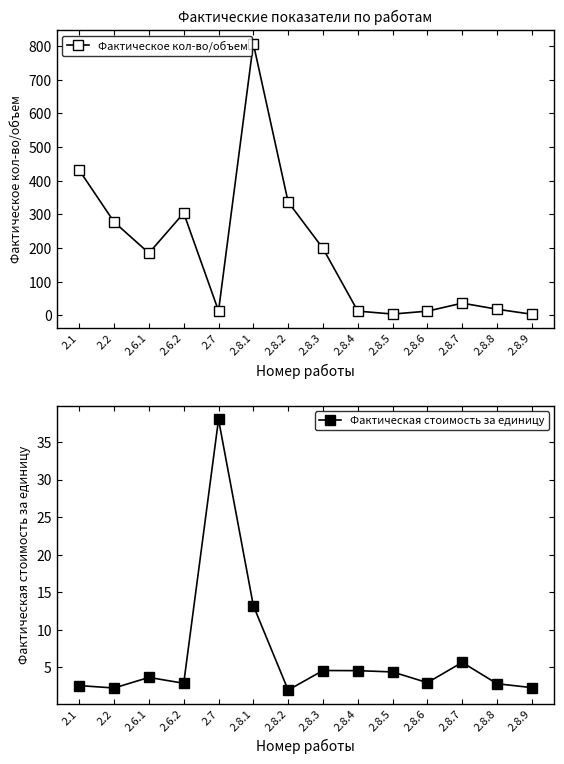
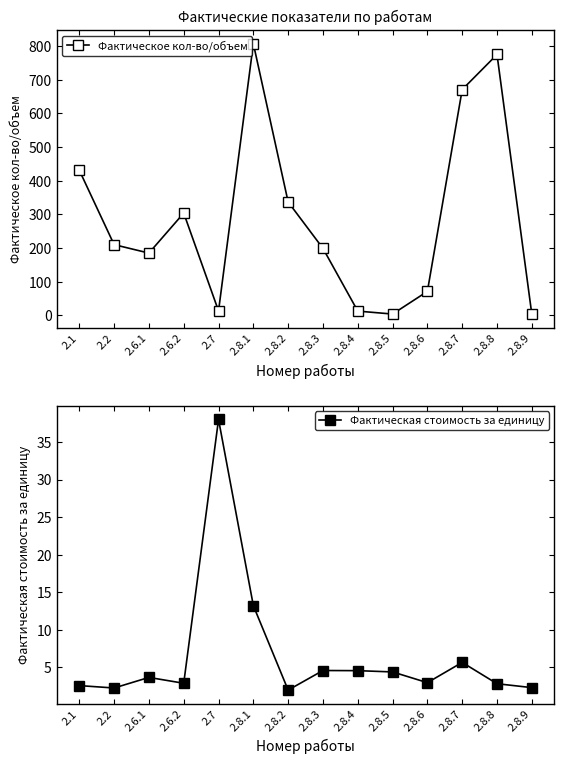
  {
    "Фактические показатели по работам": {
      "2.1": 430,
-     "2.2": 280,
+     "2.2": 210,
      "2.6.1": 180,
      "2.6.2": 300,
      "2.7": 10,
      "2.8.1": 810,
      "2.8.2": 340,
      "2.8.3": 200,
      "2.8.4": 10,
      "2.8.5": 0,
-     "2.8.6": 10,
-     "2.8.7": 40,
-     "2.8.8": 20,
+     "2.8.6": 70,
+     "2.8.7": 670,
+     "2.8.8": 780,
      "2.8.9": 0
    }
  }
